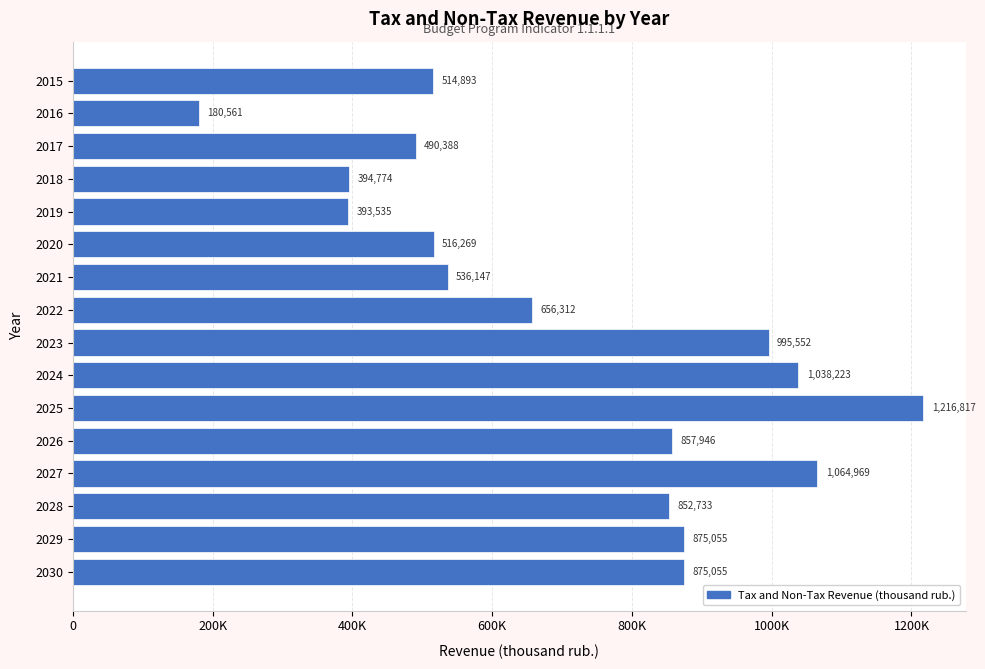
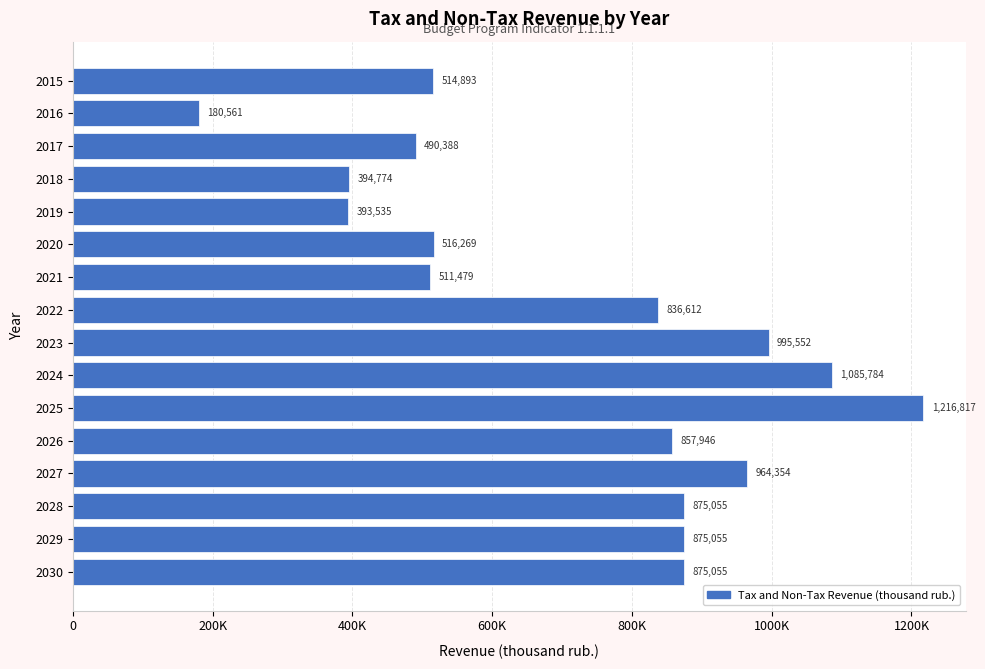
  {
    "2015": "514,893",
    "2016": "180,561",
    "2017": "490,388",
    "2018": "394,774",
    "2019": "393,535",
    "2020": "516,269",
-   "2021": "536,147",
-   "2022": "656,312",
+   "2021": "511,479",
+   "2022": "836,612",
    "2023": "995,552",
-   "2024": "1,038,223",
+   "2024": "1,085,784",
    "2025": "1,216,817",
    "2026": "857,946",
-   "2027": "1,064,969",
-   "2028": "852,733",
+   "2027": "964,354",
+   "2028": "875,055",
    "2029": "875,055",
    "2030": "875,055"
  }
